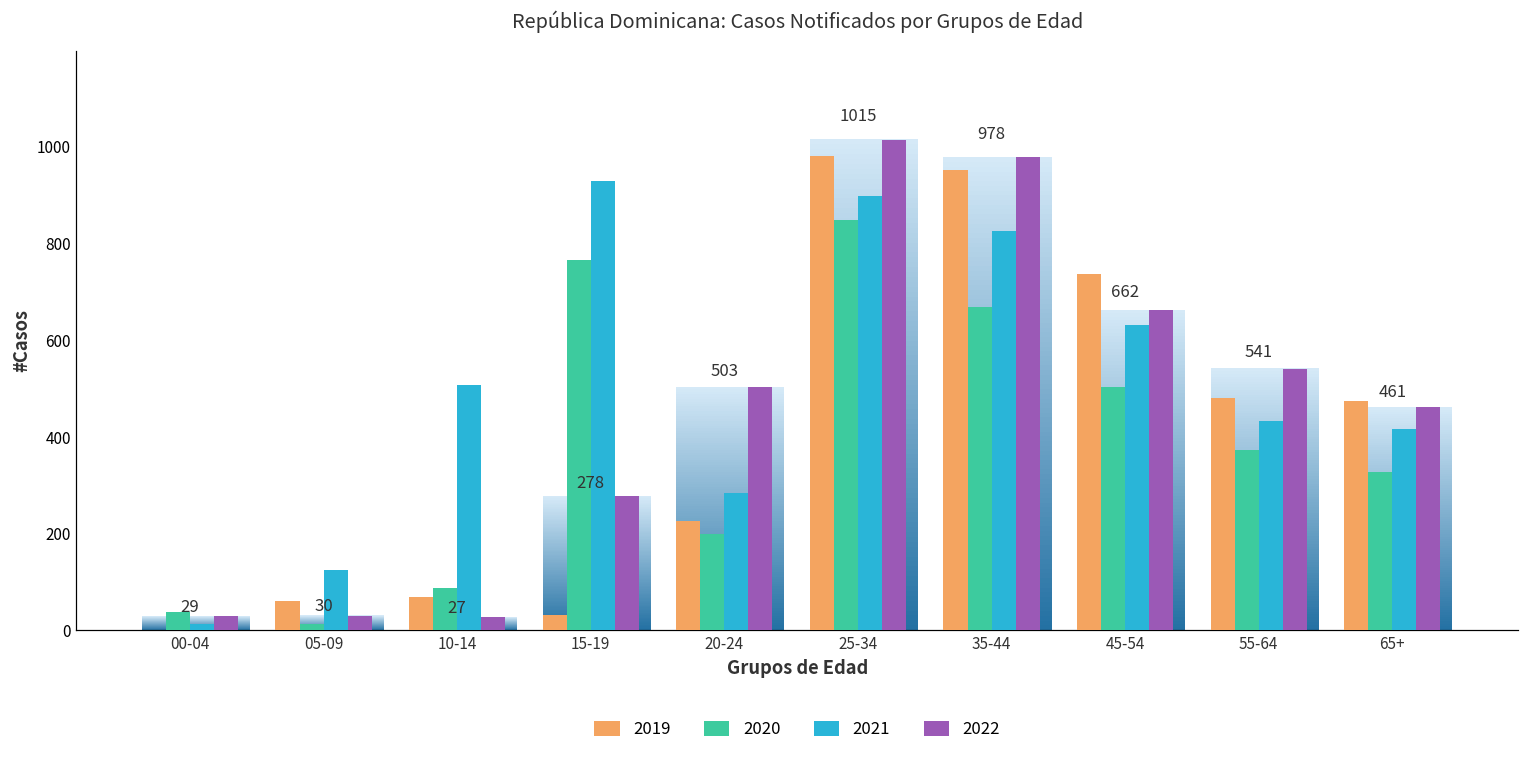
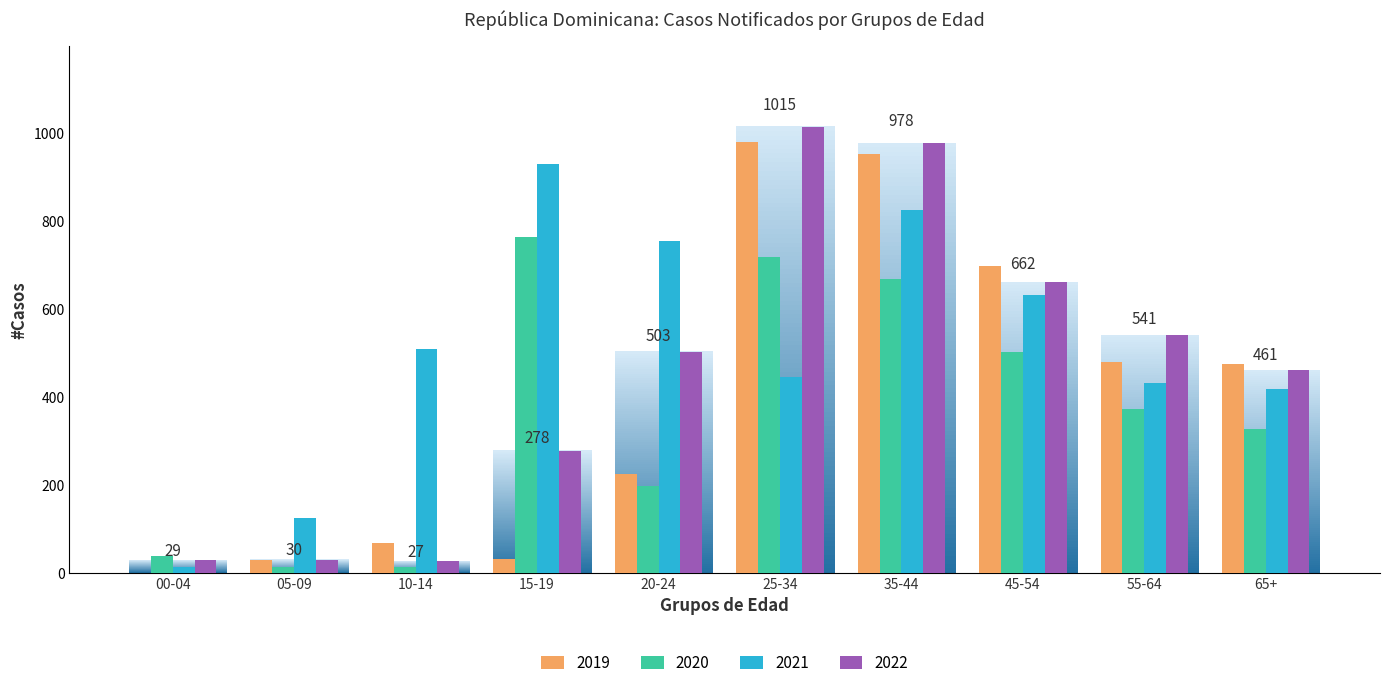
  {
    "2019": {
      "00-04": 0,
-     "05-09": 60,
+     "05-09": 30,
      "10-14": 70,
      "15-19": 30,
      "20-24": 230,
      "25-34": 980,
      "35-44": 950,
-     "45-54": 740,
+     "45-54": 700,
      "55-64": 480
    },
    "2020": {
      "05-09": 10,
-     "10-14": 90,
+     "10-14": 10,
      "20-24": 200,
-     "25-34": 850,
+     "25-34": 720,
      "35-44": 670,
      "45-54": 500,
      "55-64": 370,
      "65+": 330
    },
    "2021": {
      "00-04": 10,
      "15-19": 930,
-     "20-24": 280,
-     "25-34": 900,
+     "20-24": 750,
+     "25-34": 450,
      "35-44": 830,
      "45-54": 630,
      "55-64": 430,
      "65+": 420
    },
    "2022": {
      "00-04": 29,
      "05-09": 30,
      "10-14": 27,
      "15-19": 278,
      "20-24": 503,
      "25-34": 1015,
      "35-44": 978,
      "45-54": 662,
      "55-64": 541,
      "65+": 461
    }
  }
